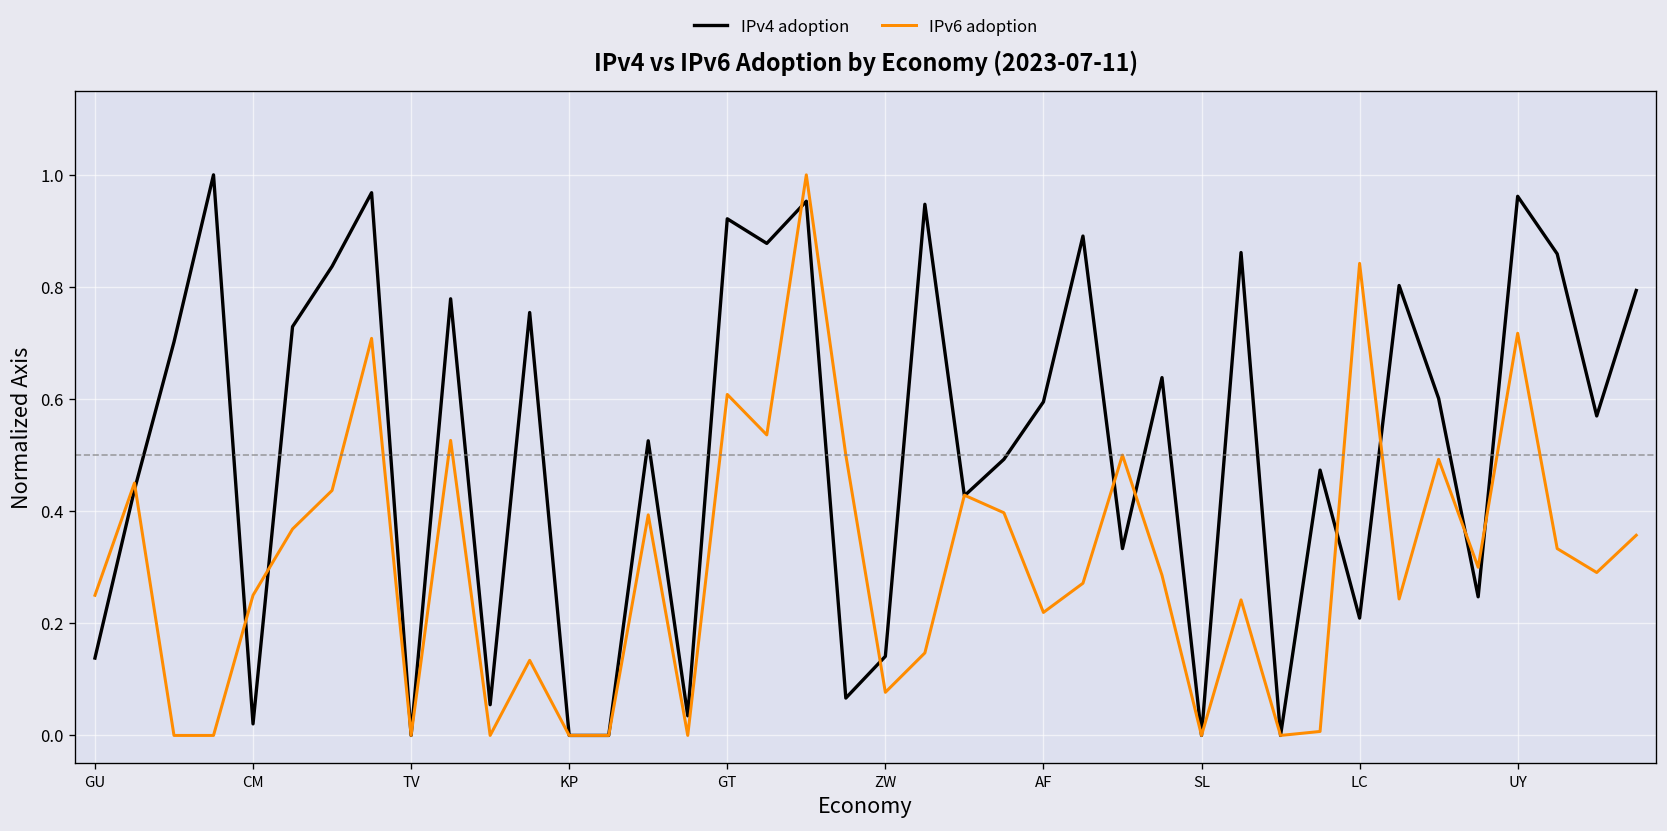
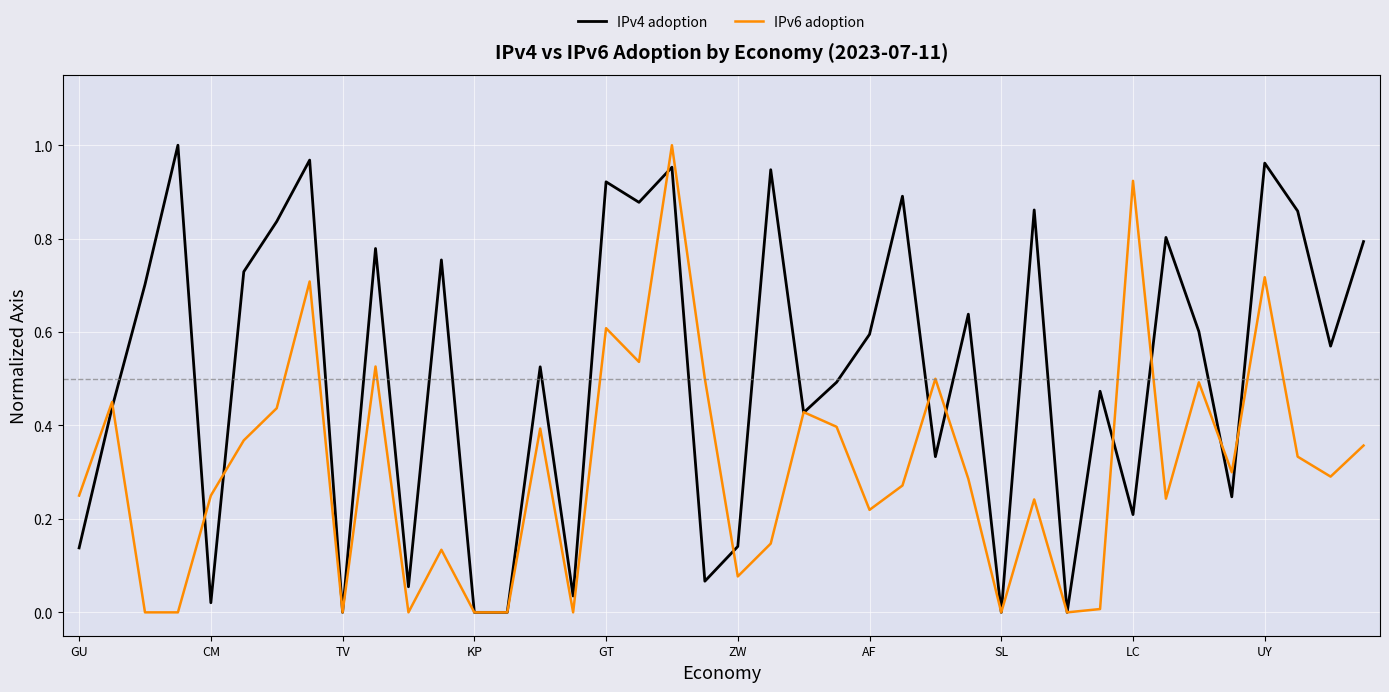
  {
    "IPv4 adoption": {
      "GU": 0.14,
      "CM": 0.02,
      "GT": 0.92,
      "ZW": 0.14,
      "AF": 0.60,
      "LC": 0.21,
      "UY": 0.96
    },
    "IPv6 adoption": {
      "GU": 0.25,
      "CM": 0.25,
      "GT": 0.61,
      "ZW": 0.08,
      "AF": 0.22,
-     "LC": 0.84,
+     "LC": 0.92,
      "UY": 0.72
    }
  }
